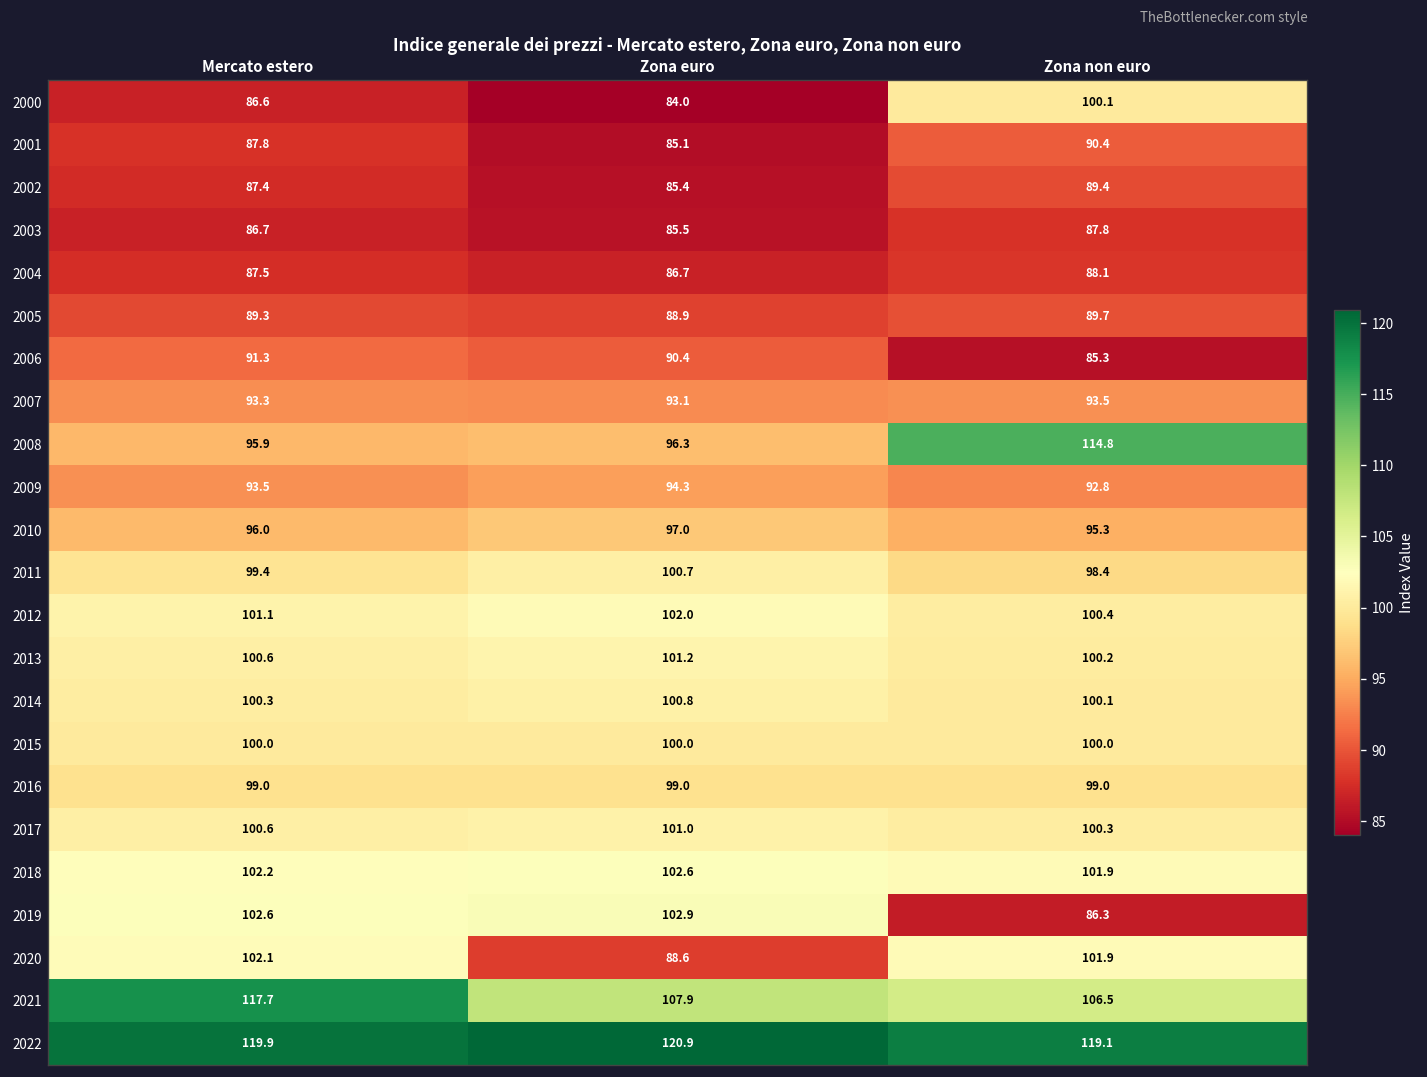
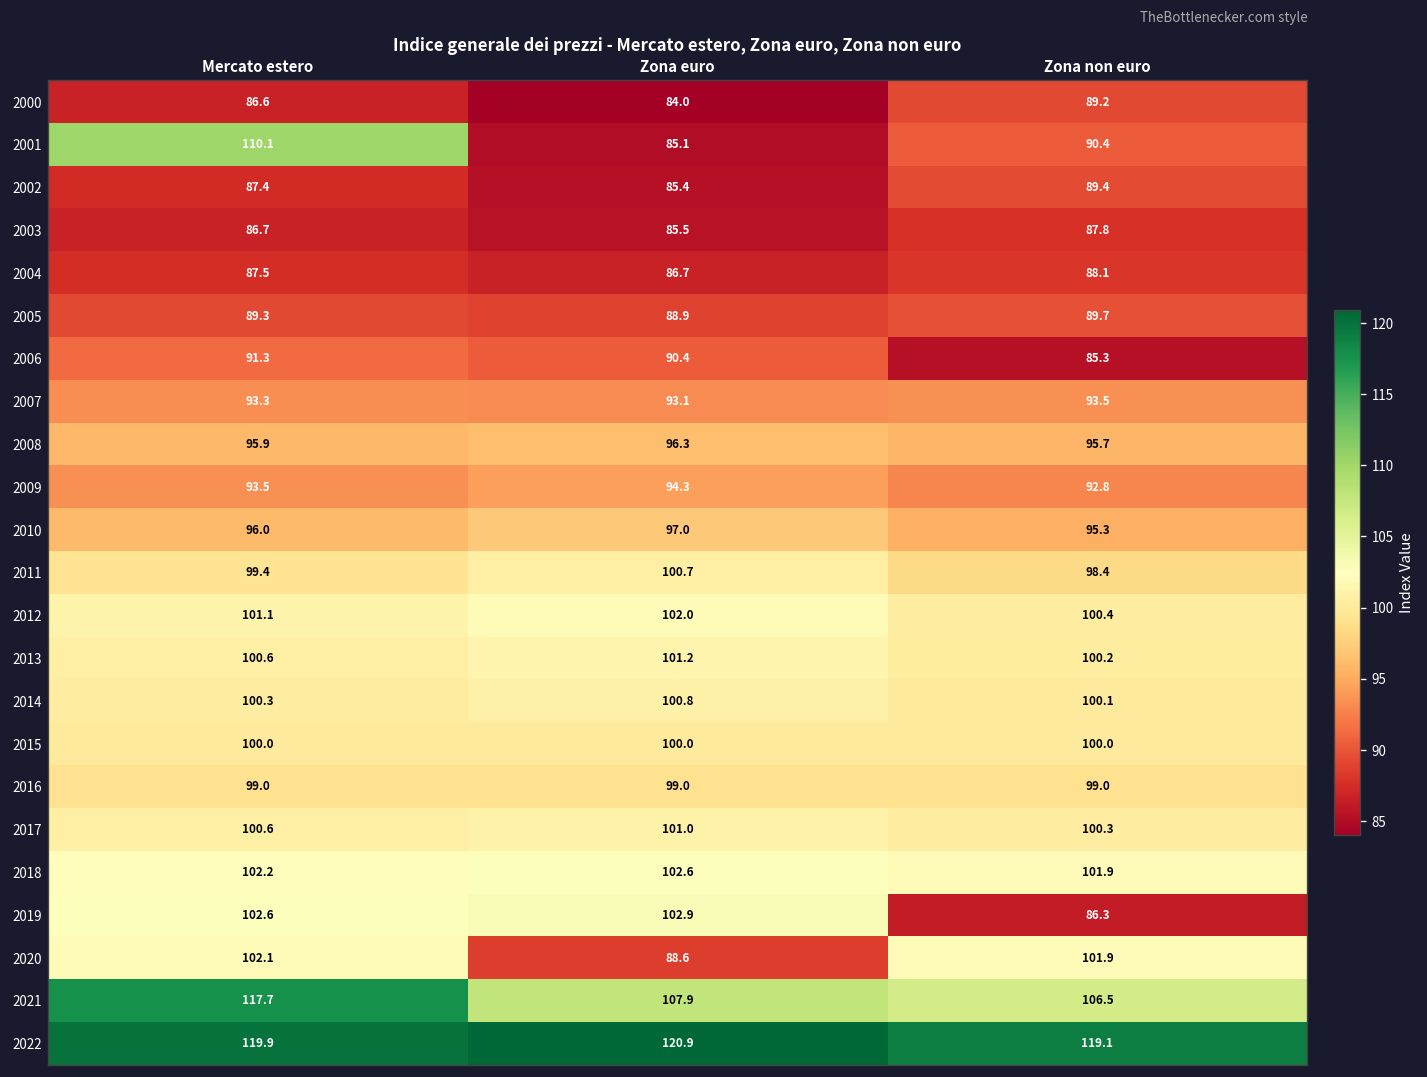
  {
    "2000": {
      "Mercato estero": 86.6,
      "Zona euro": 84.0,
-     "Zona non euro": 100.1
+     "Zona non euro": 89.2
    },
    "2001": {
-     "Mercato estero": 87.8,
+     "Mercato estero": 110.1,
      "Zona euro": 85.1,
      "Zona non euro": 90.4
    },
    "2002": {
      "Mercato estero": 87.4,
      "Zona euro": 85.4,
      "Zona non euro": 89.4
    },
    "2003": {
      "Mercato estero": 86.7,
      "Zona euro": 85.5,
      "Zona non euro": 87.8
    },
    "2004": {
      "Mercato estero": 87.5,
      "Zona euro": 86.7,
      "Zona non euro": 88.1
    },
    "2005": {
      "Mercato estero": 89.3,
      "Zona euro": 88.9,
      "Zona non euro": 89.7
    },
    "2006": {
      "Mercato estero": 91.3,
      "Zona euro": 90.4,
      "Zona non euro": 85.3
    },
    "2007": {
      "Mercato estero": 93.3,
      "Zona euro": 93.1,
      "Zona non euro": 93.5
    },
    "2008": {
      "Mercato estero": 95.9,
      "Zona euro": 96.3,
-     "Zona non euro": 114.8
+     "Zona non euro": 95.7
    },
    "2009": {
      "Mercato estero": 93.5,
      "Zona euro": 94.3,
      "Zona non euro": 92.8
    },
    "2010": {
      "Mercato estero": 96.0,
      "Zona euro": 97.0,
      "Zona non euro": 95.3
    },
    "2011": {
      "Mercato estero": 99.4,
      "Zona euro": 100.7,
      "Zona non euro": 98.4
    },
    "2012": {
      "Mercato estero": 101.1,
      "Zona euro": 102.0,
      "Zona non euro": 100.4
    },
    "2013": {
      "Mercato estero": 100.6,
      "Zona euro": 101.2,
      "Zona non euro": 100.2
    },
    "2014": {
      "Mercato estero": 100.3,
      "Zona euro": 100.8,
      "Zona non euro": 100.1
    },
    "2015": {
      "Mercato estero": 100.0,
      "Zona euro": 100.0,
      "Zona non euro": 100.0
    },
    "2016": {
      "Mercato estero": 99.0,
      "Zona euro": 99.0,
      "Zona non euro": 99.0
    },
    "2017": {
      "Mercato estero": 100.6,
      "Zona euro": 101.0,
      "Zona non euro": 100.3
    },
    "2018": {
      "Mercato estero": 102.2,
      "Zona euro": 102.6,
      "Zona non euro": 101.9
    },
    "2019": {
      "Mercato estero": 102.6,
      "Zona euro": 102.9,
      "Zona non euro": 86.3
    },
    "2020": {
      "Mercato estero": 102.1,
      "Zona euro": 88.6,
      "Zona non euro": 101.9
    },
    "2021": {
      "Mercato estero": 117.7,
      "Zona euro": 107.9,
      "Zona non euro": 106.5
    },
    "2022": {
      "Mercato estero": 119.9,
      "Zona euro": 120.9,
      "Zona non euro": 119.1
    }
  }
